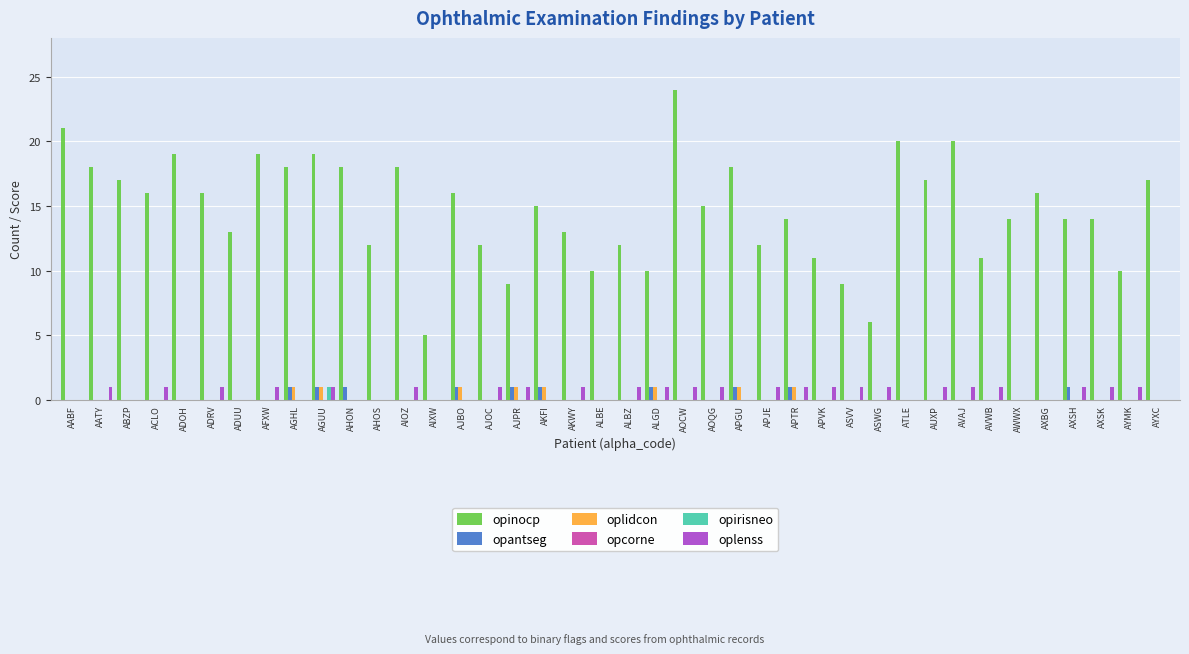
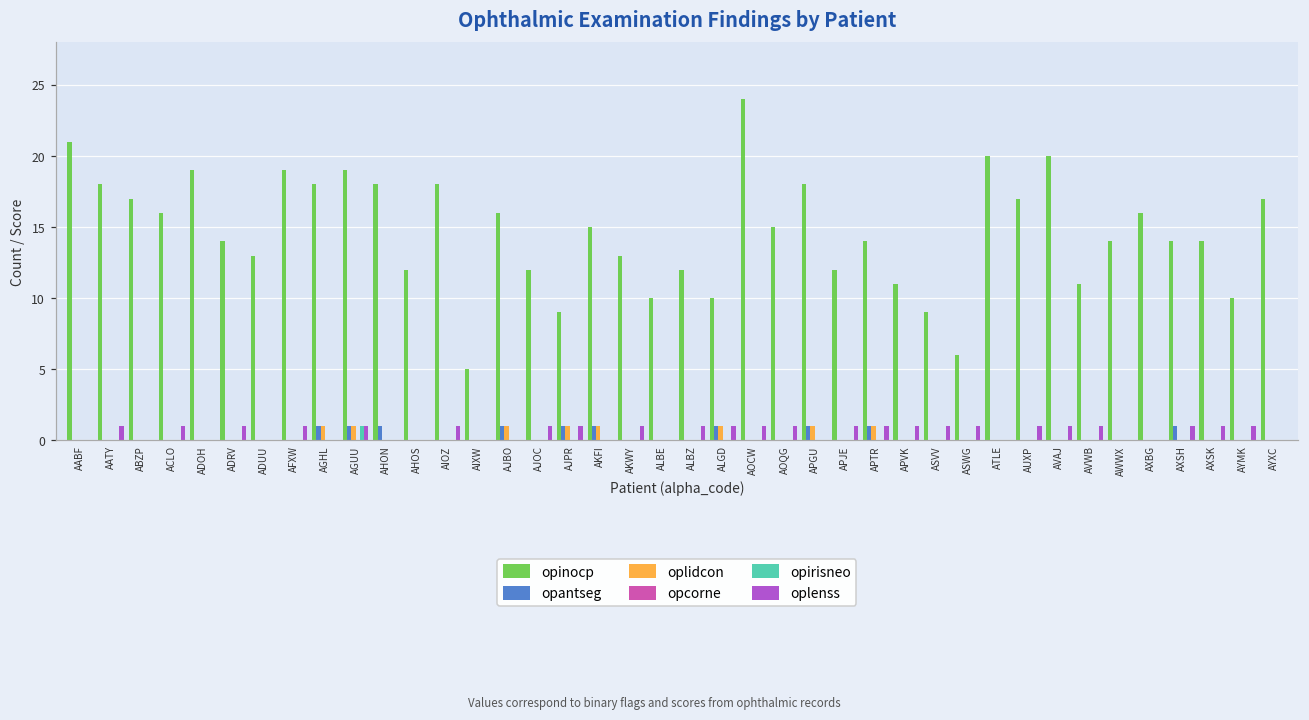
  {
    "opinocp": {
      "AABF": 21,
      "AATY": 18,
      "ABZP": 17,
      "ACLO": 16,
      "ADOH": 19,
-     "ADRV": 16,
+     "ADRV": 14,
      "ADUU": 13,
      "AFXW": 19,
      "AGHL": 18,
      "AGUU": 19,
      "AHON": 18,
      "AHOS": 12,
      "AIOZ": 18,
      "AIXW": 5,
      "AJBO": 16,
      "AJOC": 12,
      "AJPR": 9,
      "AKFI": 15,
      "AKWY": 13,
      "ALBE": 10,
      "ALBZ": 12,
      "ALGD": 10,
      "AOCW": 24,
      "AOQG": 15,
      "APGU": 18,
      "APJE": 12,
      "APTR": 14,
      "APVK": 11,
      "ASVV": 9,
      "ASWG": 6,
      "ATLE": 20,
      "AUXP": 17,
      "AVAJ": 20,
      "AVWB": 11,
      "AWWX": 14,
      "AXBG": 16,
      "AXSH": 14,
      "AXSK": 14,
      "AYMK": 10,
      "AYXC": 17
    },
    "opantseg": {
      "AABF": 0,
      "AATY": 0,
      "ABZP": 0,
      "ACLO": 0,
      "ADOH": 0,
      "ADRV": 0,
      "ADUU": 0,
      "AFXW": 0,
      "AGHL": 1,
      "AGUU": 1,
      "AHON": 1,
      "AHOS": 0,
      "AIOZ": 0,
      "AIXW": 0,
      "AJBO": 1,
      "AJOC": 0,
      "AJPR": 1,
      "AKFI": 1,
      "AKWY": 0,
      "ALBE": 0,
      "ALBZ": 0,
      "ALGD": 1,
      "AOCW": 0,
      "AOQG": 0,
      "APGU": 1,
      "APJE": 0,
      "APTR": 1,
      "APVK": 0,
      "ASVV": 0,
      "ASWG": 0,
      "ATLE": 0,
      "AUXP": 0,
      "AVAJ": 0,
      "AVWB": 0,
      "AWWX": 0,
      "AXBG": 0,
      "AXSH": 1,
      "AXSK": 0,
      "AYMK": 0,
      "AYXC": 0
    },
    "oplidcon": {
      "AABF": 0,
      "AATY": 0,
      "ABZP": 0,
      "ACLO": 0,
      "ADOH": 0,
      "ADRV": 0,
      "ADUU": 0,
      "AFXW": 0,
      "AGHL": 1,
      "AGUU": 1,
      "AHON": 0,
      "AHOS": 0,
      "AIOZ": 0,
      "AIXW": 0,
      "AJBO": 1,
      "AJOC": 0,
      "AJPR": 1,
      "AKFI": 1,
      "AKWY": 0,
      "ALBE": 0,
      "ALBZ": 0,
      "ALGD": 1,
      "AOCW": 0,
      "AOQG": 0,
      "APGU": 1,
      "APJE": 0,
      "APTR": 1,
      "APVK": 0,
      "ASVV": 0,
      "ASWG": 0,
      "ATLE": 0,
      "AUXP": 0,
      "AVAJ": 0,
      "AVWB": 0,
      "AWWX": 0,
      "AXBG": 0,
      "AXSH": 0,
      "AXSK": 0,
      "AYMK": 0,
      "AYXC": 0
    },
    "opirisneo": {
      "AABF": 0,
      "AATY": 0,
      "ABZP": 0,
      "ACLO": 0,
      "ADOH": 0,
      "ADRV": 0,
      "ADUU": 0,
      "AFXW": 0,
      "AGHL": 0,
      "AGUU": 1,
      "AHON": 0,
      "AHOS": 0,
      "AIOZ": 0,
      "AIXW": 0,
      "AJBO": 0,
      "AJOC": 0,
      "AJPR": 0,
      "AKFI": 0,
      "AKWY": 0,
      "ALBE": 0,
      "ALBZ": 0,
      "ALGD": 0,
      "AOCW": 0,
      "AOQG": 0,
      "APGU": 0,
      "APJE": 0,
      "APTR": 0,
      "APVK": 0,
      "ASVV": 0,
      "ASWG": 0,
      "ATLE": 0,
      "AUXP": 0,
      "AVAJ": 0,
      "AVWB": 0,
      "AWWX": 0,
      "AXBG": 0,
      "AXSH": 0,
      "AXSK": 0,
      "AYMK": 0,
      "AYXC": 0
    }
  }
